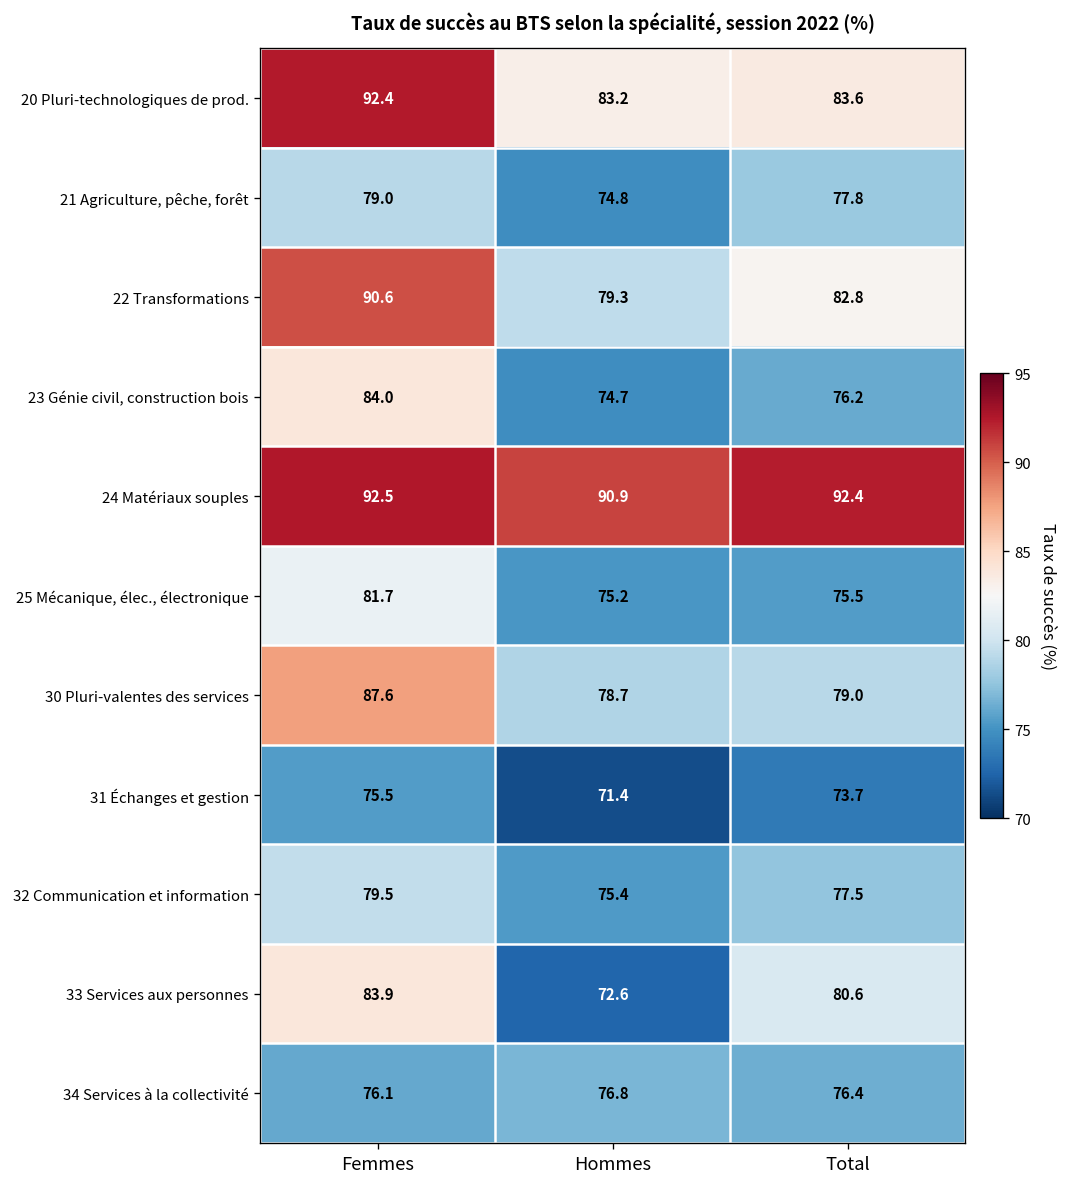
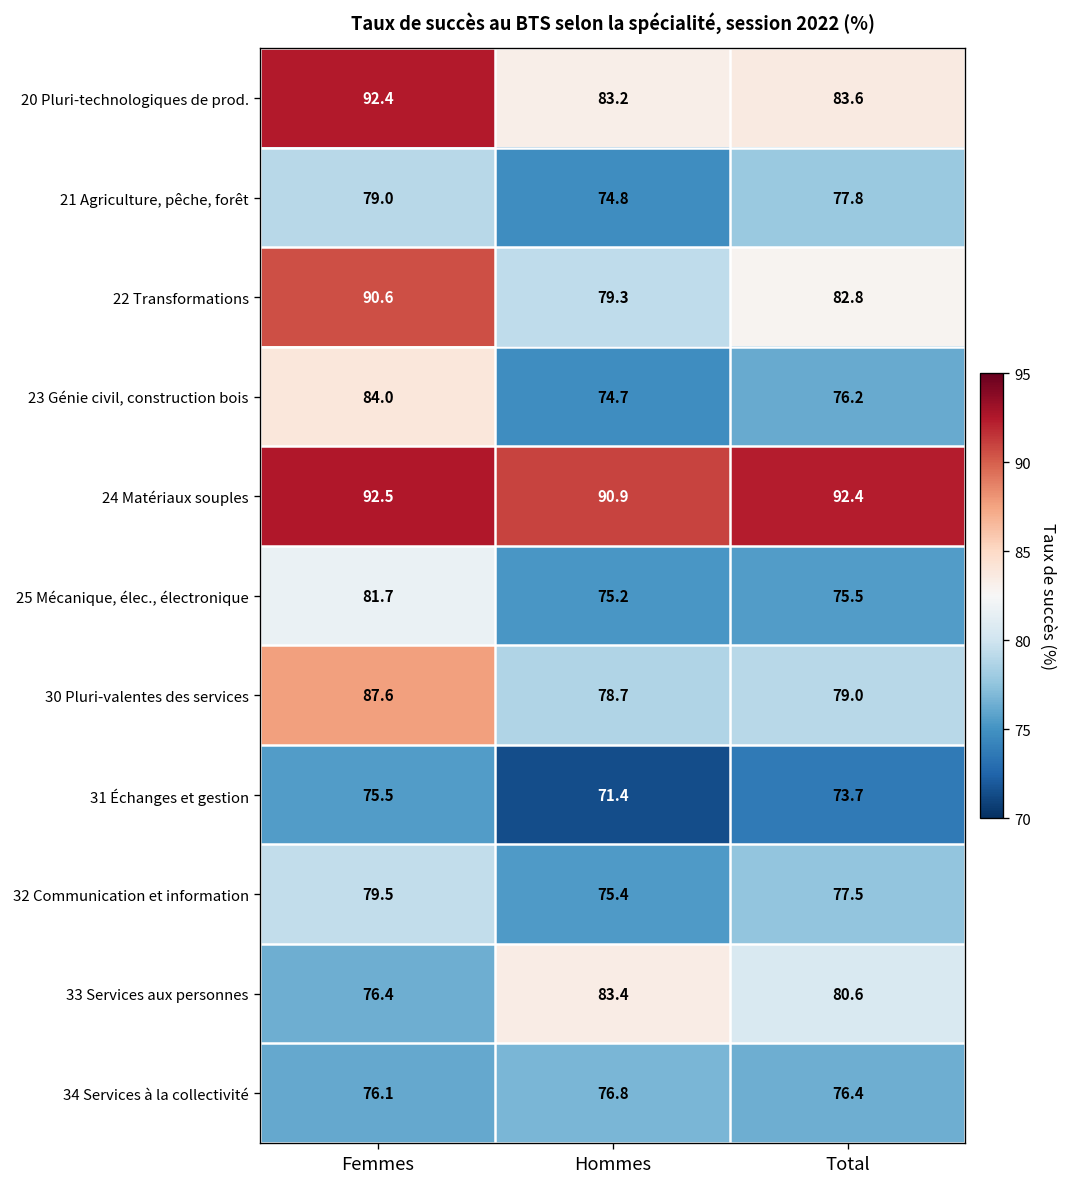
  {
    "20 Pluri-technologiques de prod.": {
      "Femmes": 92.4,
      "Hommes": 83.2,
      "Total": 83.6
    },
    "21 Agriculture, pêche, forêt": {
      "Femmes": 79.0,
      "Hommes": 74.8,
      "Total": 77.8
    },
    "22 Transformations": {
      "Femmes": 90.6,
      "Hommes": 79.3,
      "Total": 82.8
    },
    "23 Génie civil, construction bois": {
      "Femmes": 84.0,
      "Hommes": 74.7,
      "Total": 76.2
    },
    "24 Matériaux souples": {
      "Femmes": 92.5,
      "Hommes": 90.9,
      "Total": 92.4
    },
    "25 Mécanique, élec., électronique": {
      "Femmes": 81.7,
      "Hommes": 75.2,
      "Total": 75.5
    },
    "30 Pluri-valentes des services": {
      "Femmes": 87.6,
      "Hommes": 78.7,
      "Total": 79.0
    },
    "31 Échanges et gestion": {
      "Femmes": 75.5,
      "Hommes": 71.4,
      "Total": 73.7
    },
    "32 Communication et information": {
      "Femmes": 79.5,
      "Hommes": 75.4,
      "Total": 77.5
    },
    "33 Services aux personnes": {
-     "Femmes": 83.9,
-     "Hommes": 72.6,
+     "Femmes": 76.4,
+     "Hommes": 83.4,
      "Total": 80.6
    },
    "34 Services à la collectivité": {
      "Femmes": 76.1,
      "Hommes": 76.8,
      "Total": 76.4
    }
  }
